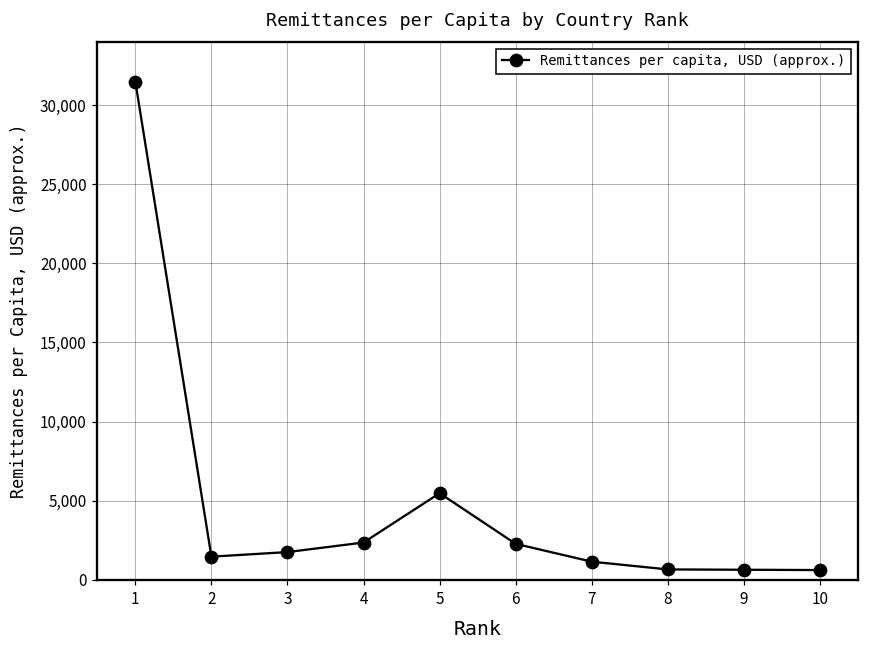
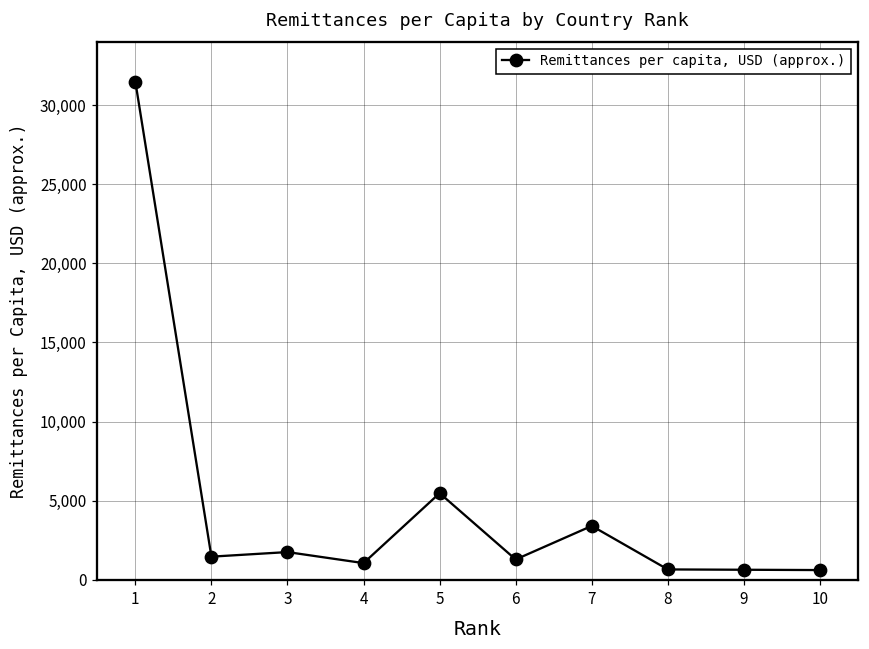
  {
    "1": "31,500",
    "2": "1,500",
    "3": "1,800",
-   "4": "2,400",
+   "4": "1,100",
    "5": "5,500",
-   "6": "2,300",
-   "7": "1,200",
+   "6": "1,300",
+   "7": "3,400",
    "8": "700",
    "9": "600",
    "10": "600"
  }
